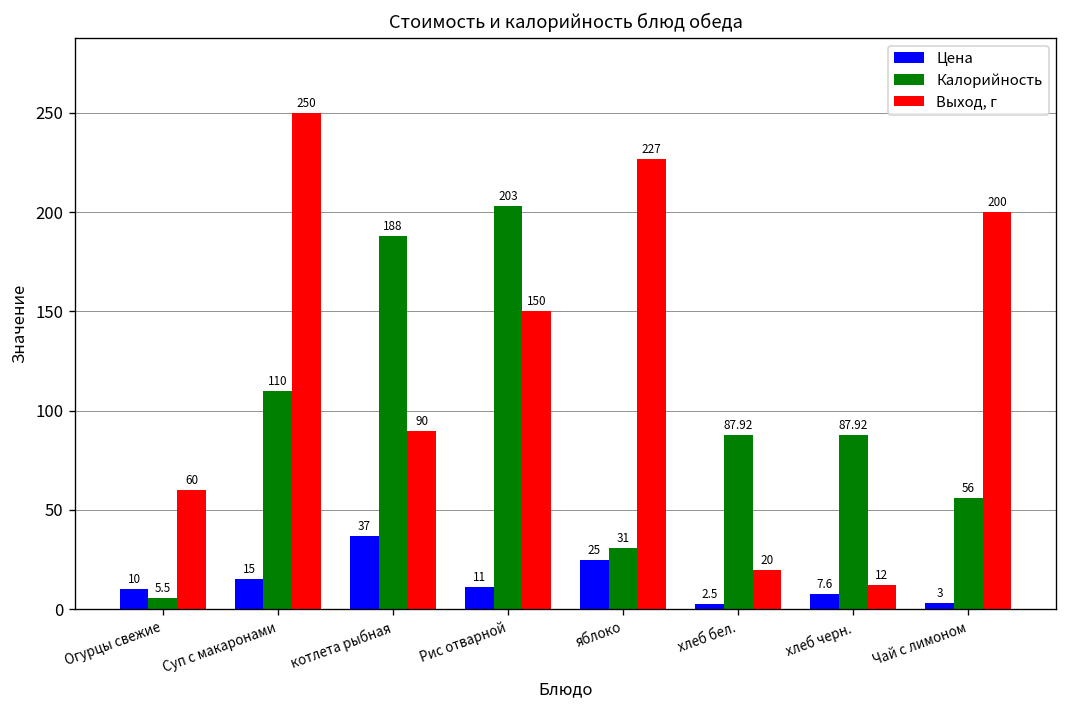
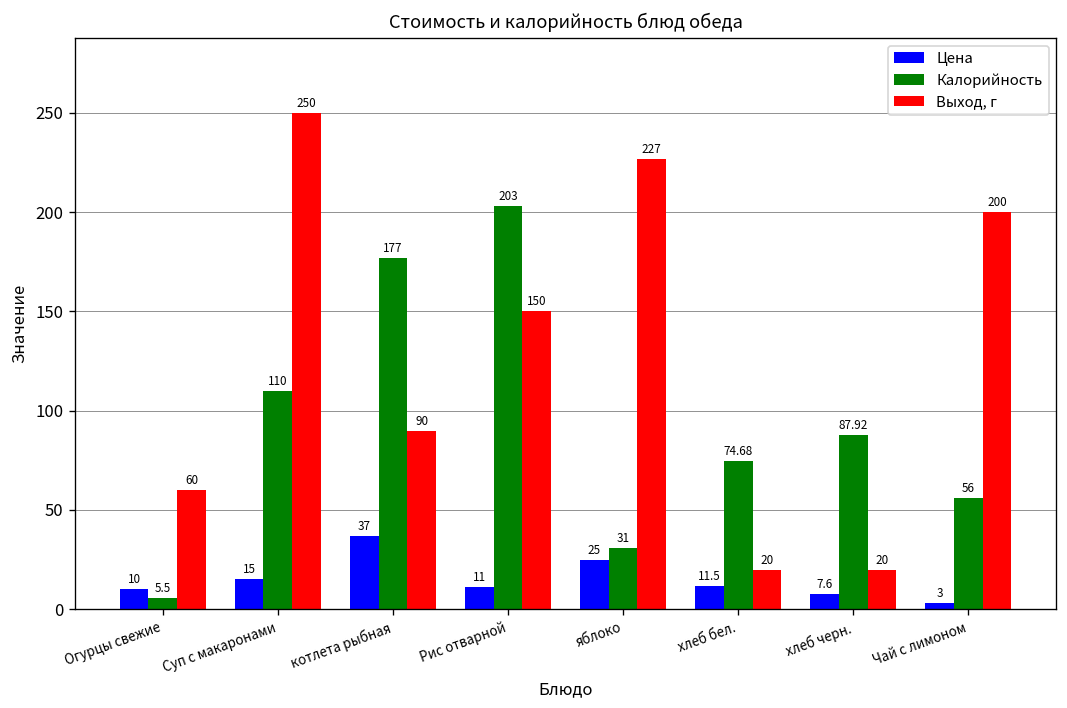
  {
    "Цена": {
      "Огурцы свежие": 10,
      "Суп с макаронами": 15,
      "котлета рыбная": 37,
      "Рис отварной": 11,
      "яблоко": 25,
-     "хлеб бел.": 2.5,
+     "хлеб бел.": 11.5,
      "хлеб черн.": 7.6,
      "Чай с лимоном": 3
    },
    "Калорийность": {
      "Огурцы свежие": 5.5,
      "Суп с макаронами": 110,
-     "котлета рыбная": 188,
+     "котлета рыбная": 177,
      "Рис отварной": 203,
      "яблоко": 31,
-     "хлеб бел.": 87.92,
+     "хлеб бел.": 74.68,
      "хлеб черн.": 87.92,
      "Чай с лимоном": 56
    },
    "Выход, г": {
      "Огурцы свежие": 60,
      "Суп с макаронами": 250,
      "котлета рыбная": 90,
      "Рис отварной": 150,
      "яблоко": 227,
      "хлеб бел.": 20,
-     "хлеб черн.": 12,
+     "хлеб черн.": 20,
      "Чай с лимоном": 200
    }
  }
